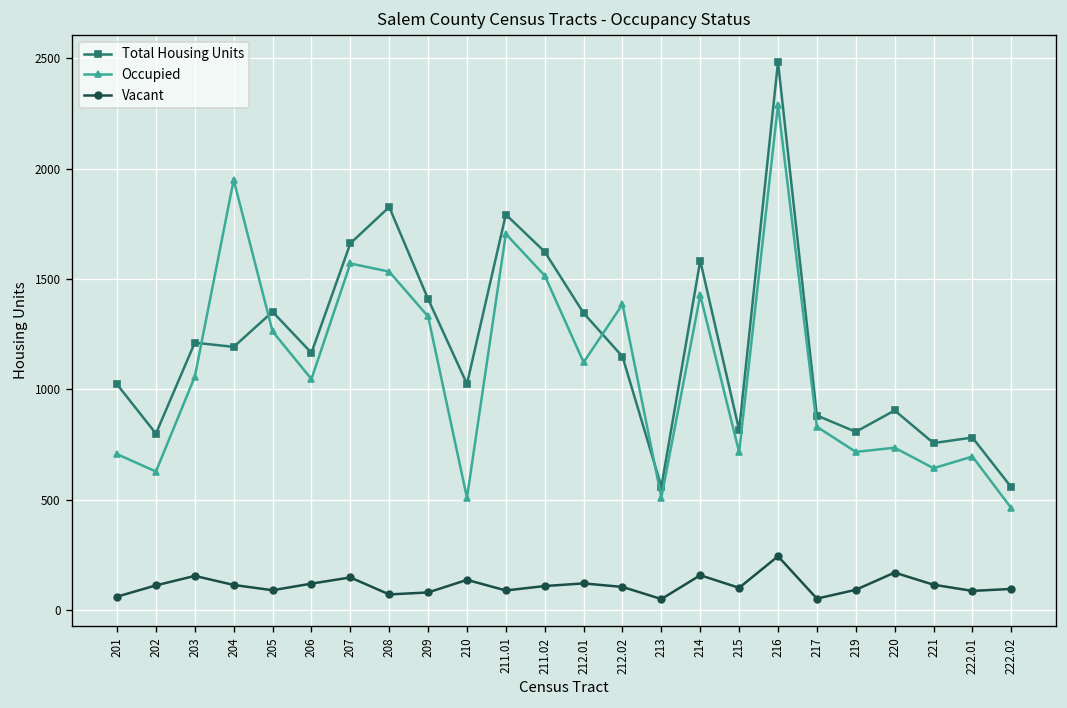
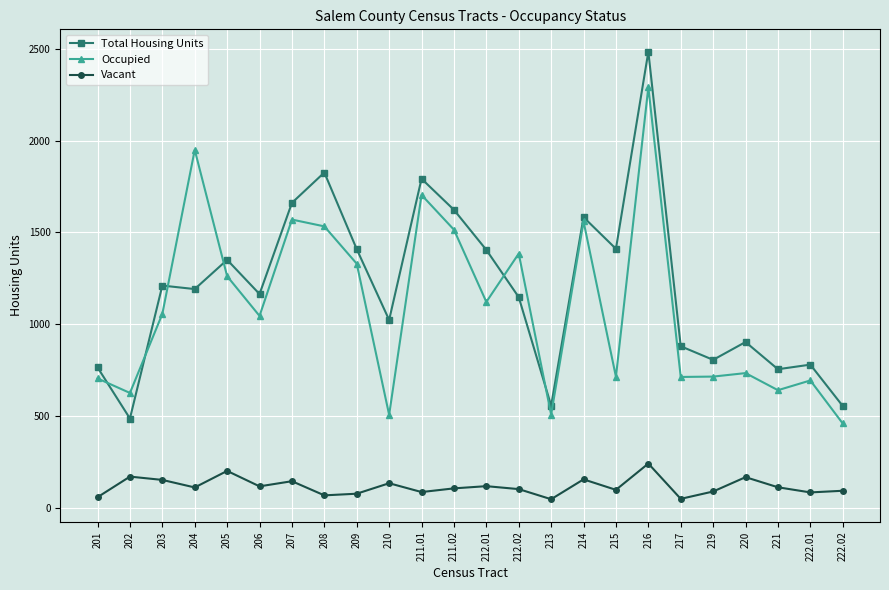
  {
    "Total Housing Units": {
-     "201": 1020,
-     "202": 800,
+     "201": 770,
+     "202": 490,
      "203": 1210,
      "204": 1190,
      "205": 1350,
      "206": 1170,
      "207": 1660,
      "208": 1830,
      "209": 1410,
      "210": 1020,
      "211.01": 1790,
      "211.02": 1620,
-     "212.01": 1350,
+     "212.01": 1410,
      "212.02": 1150,
      "213": 560,
      "214": 1580,
-     "215": 820,
+     "215": 1410,
      "216": 2480,
      "217": 880,
      "219": 810,
      "220": 900,
      "221": 760,
      "222.01": 780,
      "222.02": 560
    },
    "Occupied": {
      "201": 710,
      "202": 630,
      "203": 1060,
      "204": 1950,
      "205": 1260,
      "206": 1050,
      "207": 1570,
      "208": 1530,
      "209": 1330,
      "210": 510,
      "211.01": 1700,
      "211.02": 1520,
      "212.01": 1120,
      "212.02": 1390,
      "213": 510,
-     "214": 1430,
+     "214": 1560,
      "215": 720,
      "216": 2290,
-     "217": 830,
+     "217": 710,
      "219": 720,
      "220": 740,
      "221": 640,
      "222.01": 700,
      "222.02": 460
    },
    "Vacant": {
      "201": 60,
-     "202": 110,
+     "202": 170,
      "203": 150,
      "204": 110,
-     "205": 90,
+     "205": 200,
      "206": 120,
      "207": 150,
      "208": 70,
      "209": 80,
      "210": 140,
      "211.01": 90,
      "211.02": 110,
      "212.01": 120,
      "212.02": 100,
      "213": 50,
      "214": 160,
      "215": 100,
      "216": 240,
      "217": 50,
      "219": 90,
      "220": 170,
      "221": 110,
      "222.01": 90,
      "222.02": 100
    }
  }
